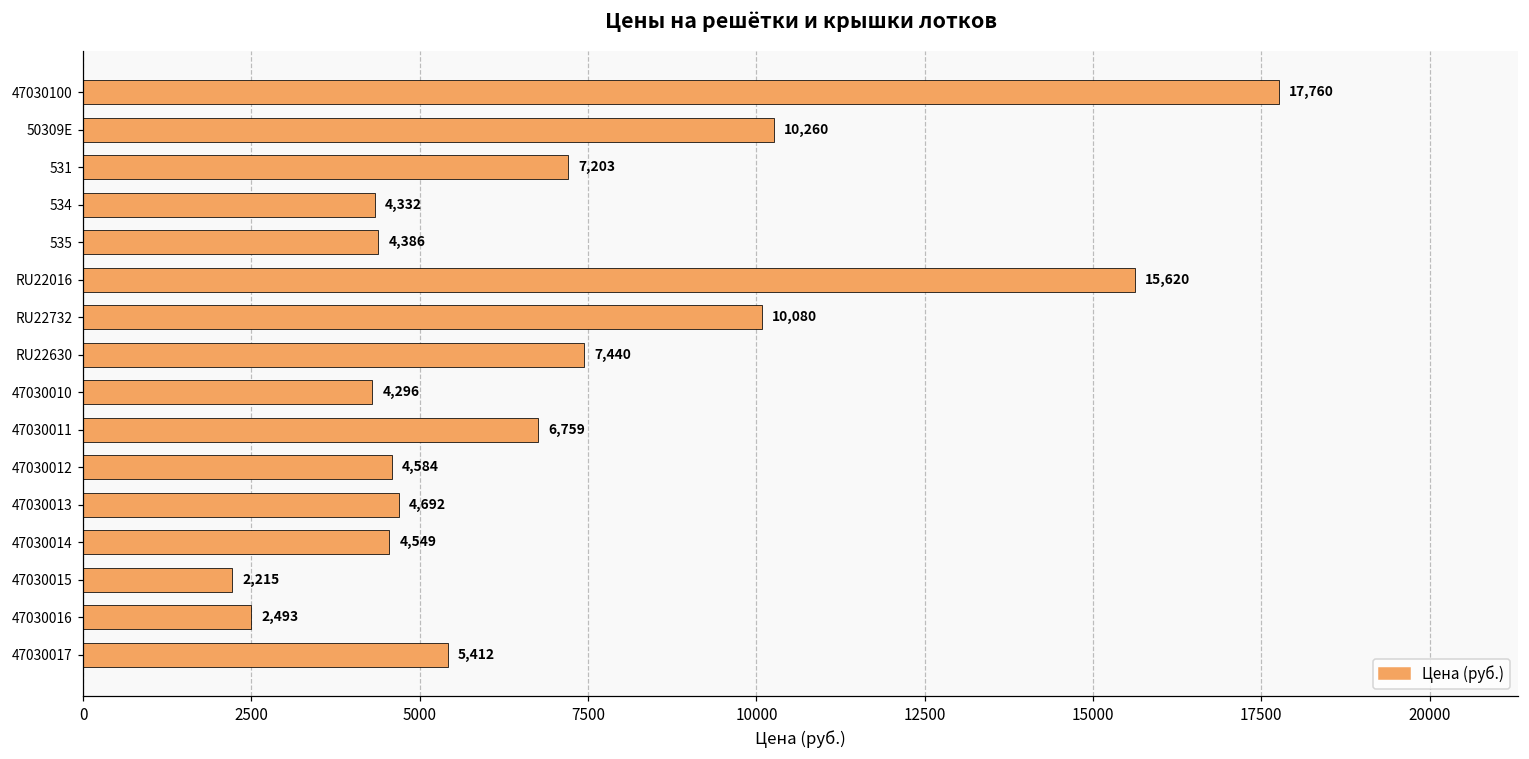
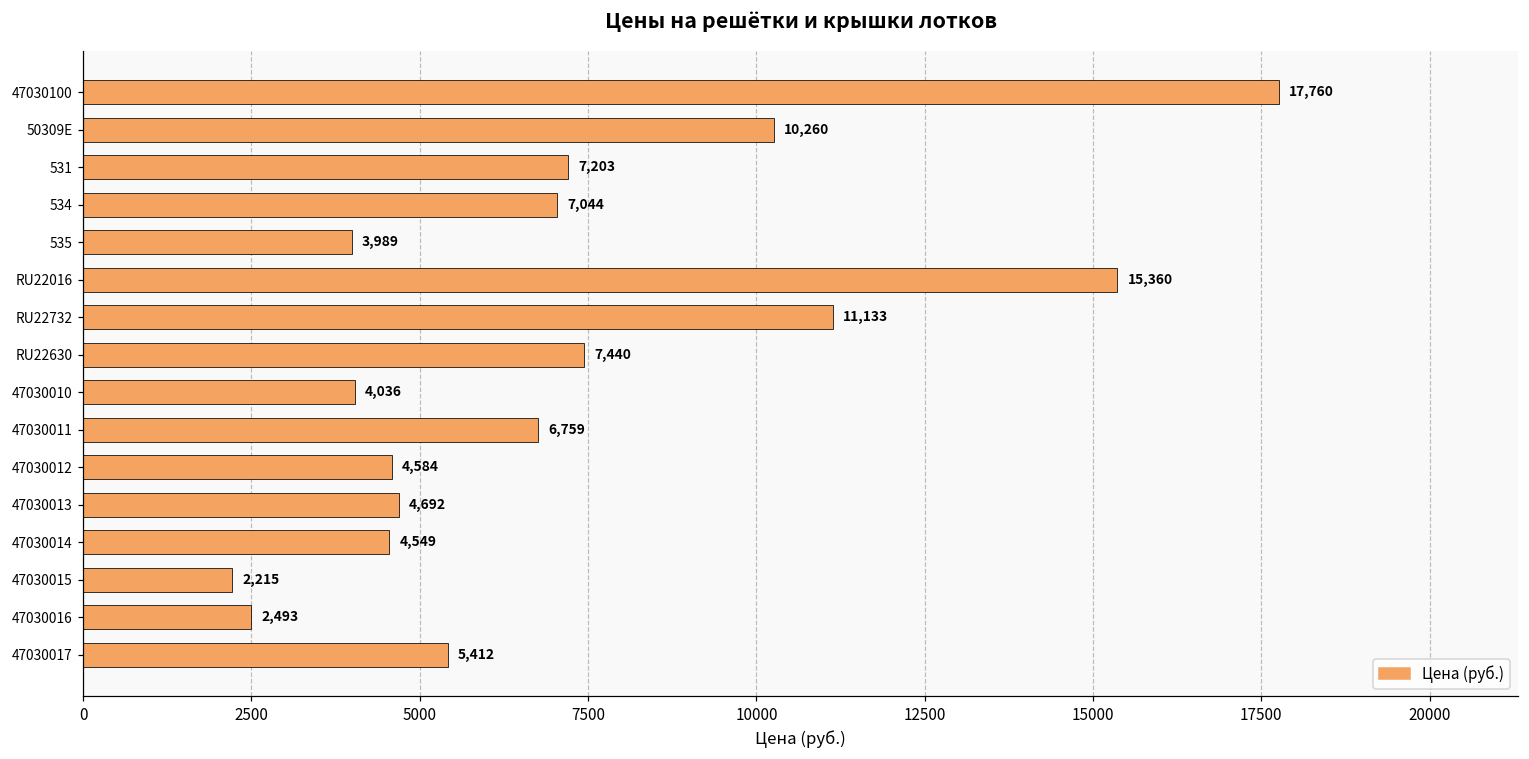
  {
    "47030100": "17,760",
    "50309E": "10,260",
    "531": "7,203",
-   "534": "4,332",
-   "535": "4,386",
-   "RU22016": "15,620",
-   "RU22732": "10,080",
+   "534": "7,044",
+   "535": "3,989",
+   "RU22016": "15,360",
+   "RU22732": "11,133",
    "RU22630": "7,440",
-   "47030010": "4,296",
+   "47030010": "4,036",
    "47030011": "6,759",
    "47030012": "4,584",
    "47030013": "4,692",
    "47030014": "4,549",
    "47030015": "2,215",
    "47030016": "2,493",
    "47030017": "5,412"
  }
